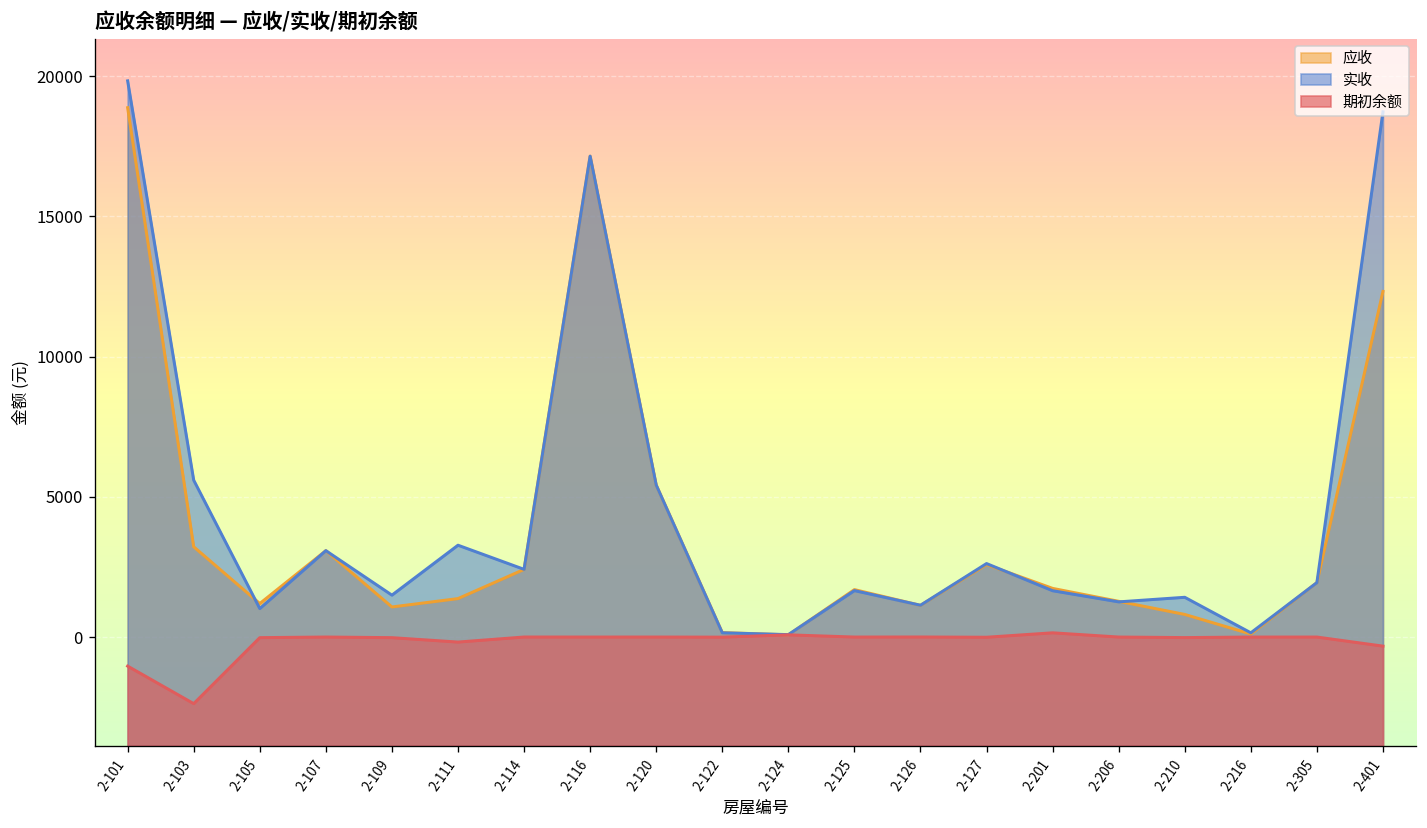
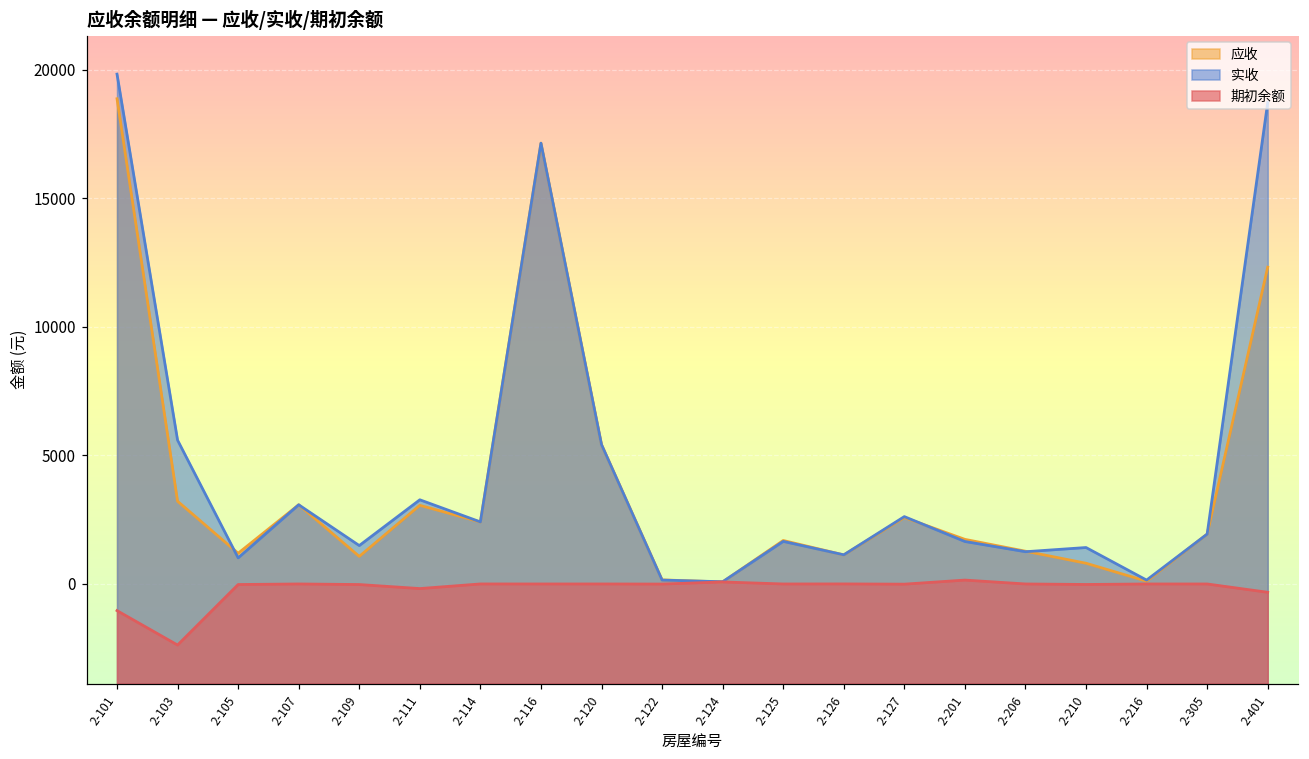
  {
    "应收": {
      "2-101": 18900,
      "2-103": 3200,
      "2-105": 1200,
      "2-109": 1100,
-     "2-111": 1400,
+     "2-111": 3100,
      "2-210": 800,
      "2-401": 12300
    },
    "实收": {
      "2-101": 19800,
      "2-103": 5600,
      "2-105": 1000,
      "2-109": 1500,
      "2-111": 3300,
      "2-210": 1400
    },
    "期初余额": {
      "2-101": -1000,
      "2-103": -2400,
      "2-105": 0,
      "2-107": 0,
      "2-109": 0,
      "2-111": -200,
      "2-114": 0,
      "2-116": 0,
      "2-120": 0,
      "2-122": 0,
      "2-125": 0,
      "2-126": 0,
      "2-127": 0,
      "2-201": 200,
      "2-206": 0,
      "2-210": 0,
      "2-216": 0,
      "2-305": 0,
      "2-401": -300
    }
  }
